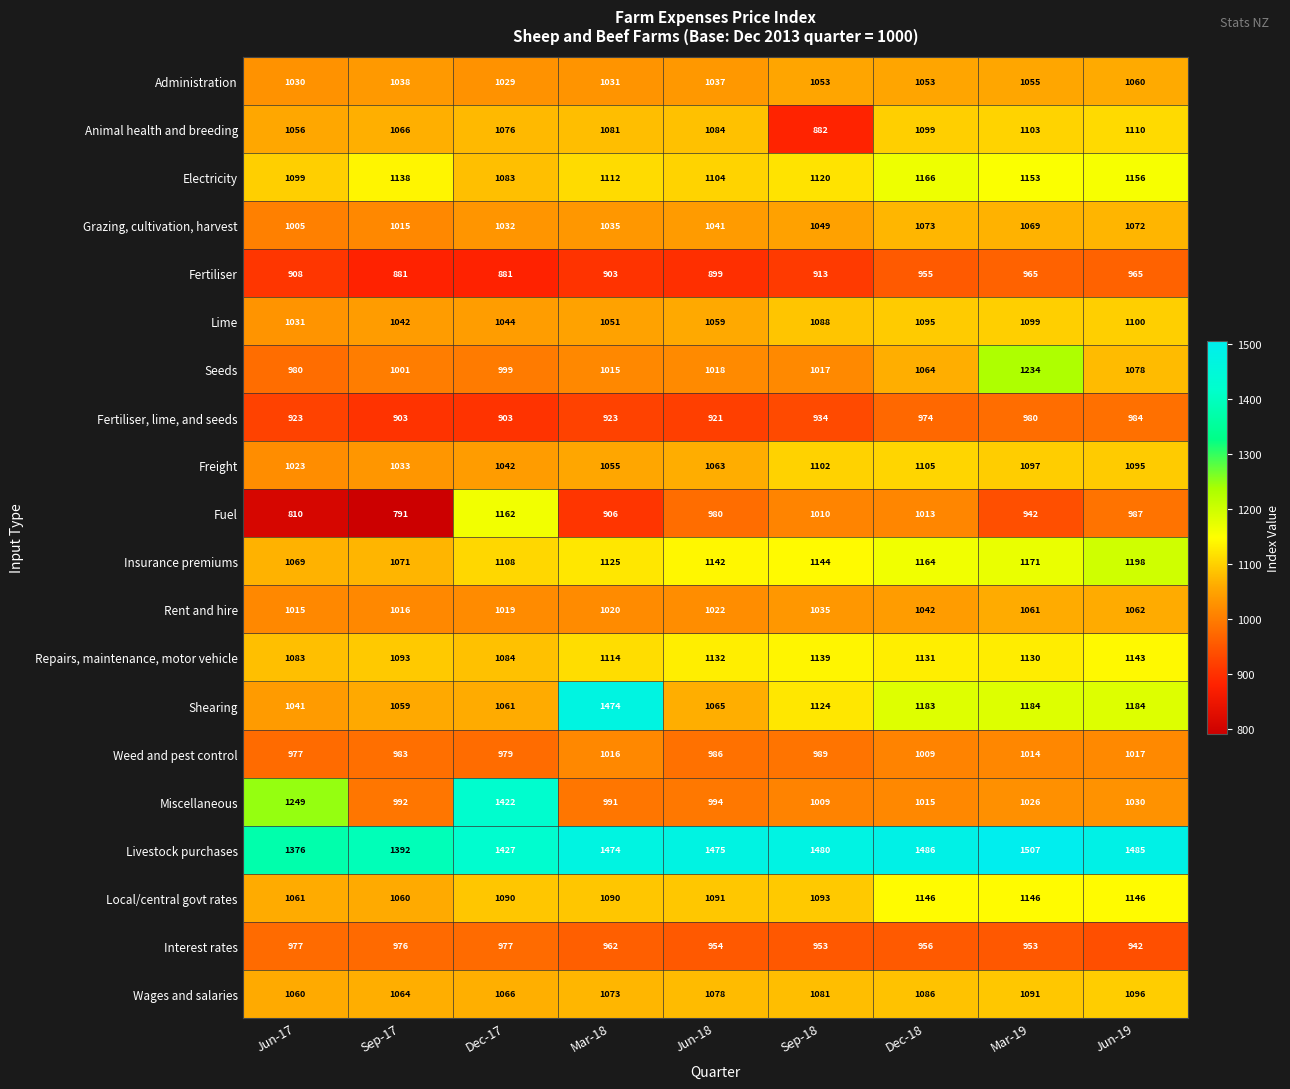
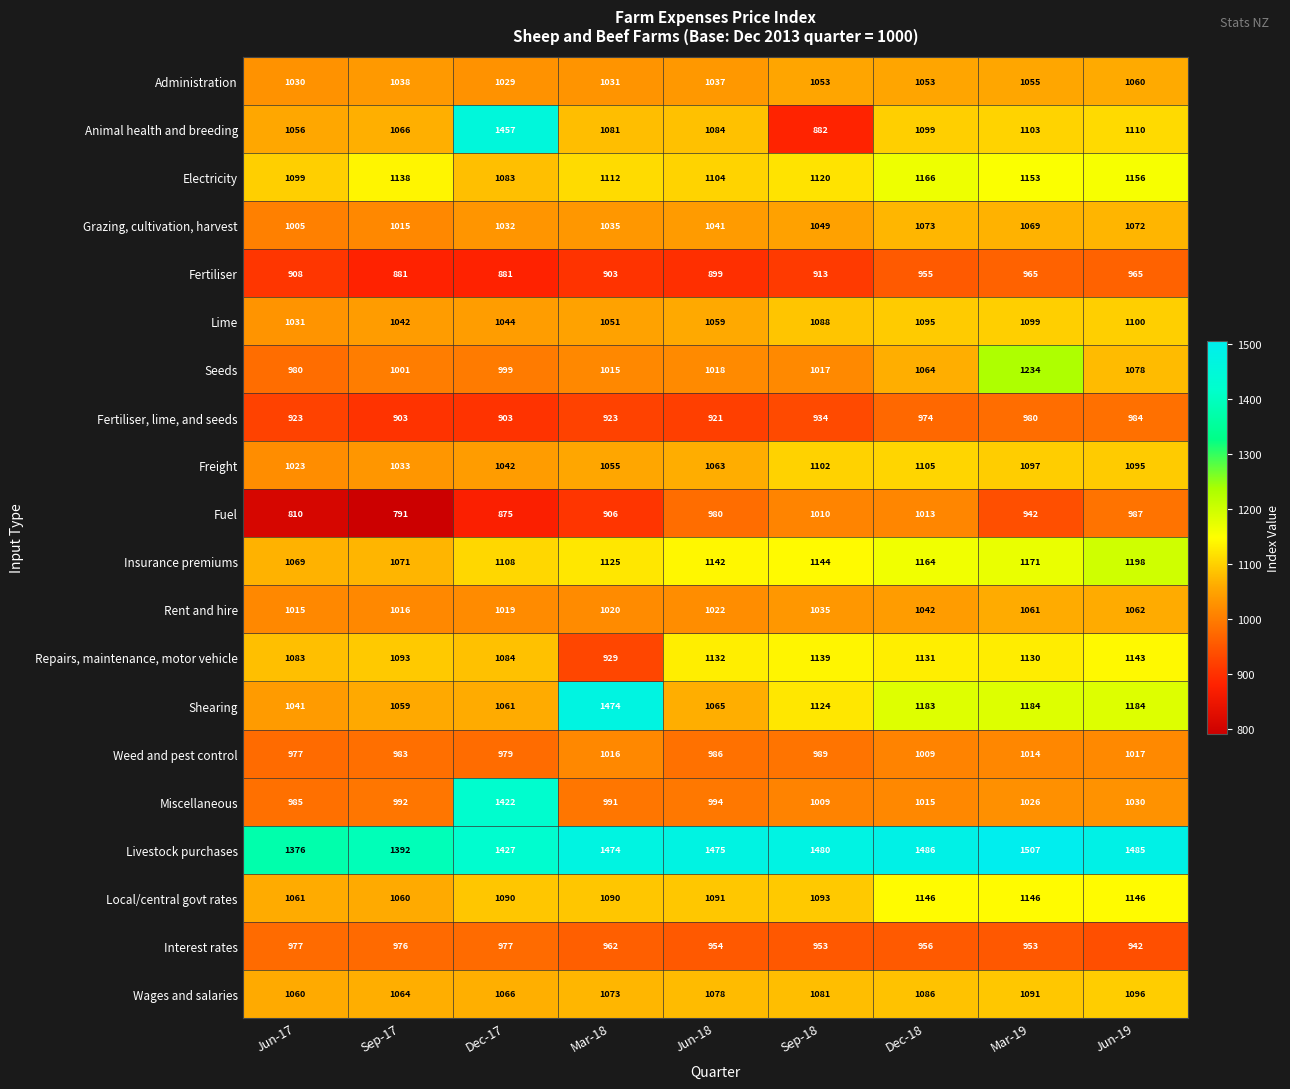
  {
    "Administration": {
      "Jun-17": 1030,
      "Sep-17": 1038,
      "Dec-17": 1029,
      "Mar-18": 1031,
      "Jun-18": 1037,
      "Sep-18": 1053,
      "Dec-18": 1053,
      "Mar-19": 1055,
      "Jun-19": 1060
    },
    "Animal health and breeding": {
      "Jun-17": 1056,
      "Sep-17": 1066,
-     "Dec-17": 1076,
+     "Dec-17": 1457,
      "Mar-18": 1081,
      "Jun-18": 1084,
      "Sep-18": 882,
      "Dec-18": 1099,
      "Mar-19": 1103,
      "Jun-19": 1110
    },
    "Electricity": {
      "Jun-17": 1099,
      "Sep-17": 1138,
      "Dec-17": 1083,
      "Mar-18": 1112,
      "Jun-18": 1104,
      "Sep-18": 1120,
      "Dec-18": 1166,
      "Mar-19": 1153,
      "Jun-19": 1156
    },
    "Grazing, cultivation, harvest": {
      "Jun-17": 1005,
      "Sep-17": 1015,
      "Dec-17": 1032,
      "Mar-18": 1035,
      "Jun-18": 1041,
      "Sep-18": 1049,
      "Dec-18": 1073,
      "Mar-19": 1069,
      "Jun-19": 1072
    },
    "Fertiliser": {
      "Jun-17": 908,
      "Sep-17": 881,
      "Dec-17": 881,
      "Mar-18": 903,
      "Jun-18": 899,
      "Sep-18": 913,
      "Dec-18": 955,
      "Mar-19": 965,
      "Jun-19": 965
    },
    "Lime": {
      "Jun-17": 1031,
      "Sep-17": 1042,
      "Dec-17": 1044,
      "Mar-18": 1051,
      "Jun-18": 1059,
      "Sep-18": 1088,
      "Dec-18": 1095,
      "Mar-19": 1099,
      "Jun-19": 1100
    },
    "Seeds": {
      "Jun-17": 980,
      "Sep-17": 1001,
      "Dec-17": 999,
      "Mar-18": 1015,
      "Jun-18": 1018,
      "Sep-18": 1017,
      "Dec-18": 1064,
      "Mar-19": 1234,
      "Jun-19": 1078
    },
    "Fertiliser, lime, and seeds": {
      "Jun-17": 923,
      "Sep-17": 903,
      "Dec-17": 903,
      "Mar-18": 923,
      "Jun-18": 921,
      "Sep-18": 934,
      "Dec-18": 974,
      "Mar-19": 980,
      "Jun-19": 984
    },
    "Freight": {
      "Jun-17": 1023,
      "Sep-17": 1033,
      "Dec-17": 1042,
      "Mar-18": 1055,
      "Jun-18": 1063,
      "Sep-18": 1102,
      "Dec-18": 1105,
      "Mar-19": 1097,
      "Jun-19": 1095
    },
    "Fuel": {
      "Jun-17": 810,
      "Sep-17": 791,
-     "Dec-17": 1162,
+     "Dec-17": 875,
      "Mar-18": 906,
      "Jun-18": 980,
      "Sep-18": 1010,
      "Dec-18": 1013,
      "Mar-19": 942,
      "Jun-19": 987
    },
    "Insurance premiums": {
      "Jun-17": 1069,
      "Sep-17": 1071,
      "Dec-17": 1108,
      "Mar-18": 1125,
      "Jun-18": 1142,
      "Sep-18": 1144,
      "Dec-18": 1164,
      "Mar-19": 1171,
      "Jun-19": 1198
    },
    "Rent and hire": {
      "Jun-17": 1015,
      "Sep-17": 1016,
      "Dec-17": 1019,
      "Mar-18": 1020,
      "Jun-18": 1022,
      "Sep-18": 1035,
      "Dec-18": 1042,
      "Mar-19": 1061,
      "Jun-19": 1062
    },
    "Repairs, maintenance, motor vehicle": {
      "Jun-17": 1083,
      "Sep-17": 1093,
      "Dec-17": 1084,
-     "Mar-18": 1114,
+     "Mar-18": 929,
      "Jun-18": 1132,
      "Sep-18": 1139,
      "Dec-18": 1131,
      "Mar-19": 1130,
      "Jun-19": 1143
    },
    "Shearing": {
      "Jun-17": 1041,
      "Sep-17": 1059,
      "Dec-17": 1061,
      "Mar-18": 1474,
      "Jun-18": 1065,
      "Sep-18": 1124,
      "Dec-18": 1183,
      "Mar-19": 1184,
      "Jun-19": 1184
    },
    "Weed and pest control": {
      "Jun-17": 977,
      "Sep-17": 983,
      "Dec-17": 979,
      "Mar-18": 1016,
      "Jun-18": 986,
      "Sep-18": 989,
      "Dec-18": 1009,
      "Mar-19": 1014,
      "Jun-19": 1017
    },
    "Miscellaneous": {
-     "Jun-17": 1249,
+     "Jun-17": 985,
      "Sep-17": 992,
      "Dec-17": 1422,
      "Mar-18": 991,
      "Jun-18": 994,
      "Sep-18": 1009,
      "Dec-18": 1015,
      "Mar-19": 1026,
      "Jun-19": 1030
    },
    "Livestock purchases": {
      "Jun-17": 1376,
      "Sep-17": 1392,
      "Dec-17": 1427,
      "Mar-18": 1474,
      "Jun-18": 1475,
      "Sep-18": 1480,
      "Dec-18": 1486,
      "Mar-19": 1507,
      "Jun-19": 1485
    },
    "Local/central govt rates": {
      "Jun-17": 1061,
      "Sep-17": 1060,
      "Dec-17": 1090,
      "Mar-18": 1090,
      "Jun-18": 1091,
      "Sep-18": 1093,
      "Dec-18": 1146,
      "Mar-19": 1146,
      "Jun-19": 1146
    },
    "Interest rates": {
      "Jun-17": 977,
      "Sep-17": 976,
      "Dec-17": 977,
      "Mar-18": 962,
      "Jun-18": 954,
      "Sep-18": 953,
      "Dec-18": 956,
      "Mar-19": 953,
      "Jun-19": 942
    },
    "Wages and salaries": {
      "Jun-17": 1060,
      "Sep-17": 1064,
      "Dec-17": 1066,
      "Mar-18": 1073,
      "Jun-18": 1078,
      "Sep-18": 1081,
      "Dec-18": 1086,
      "Mar-19": 1091,
      "Jun-19": 1096
    }
  }
